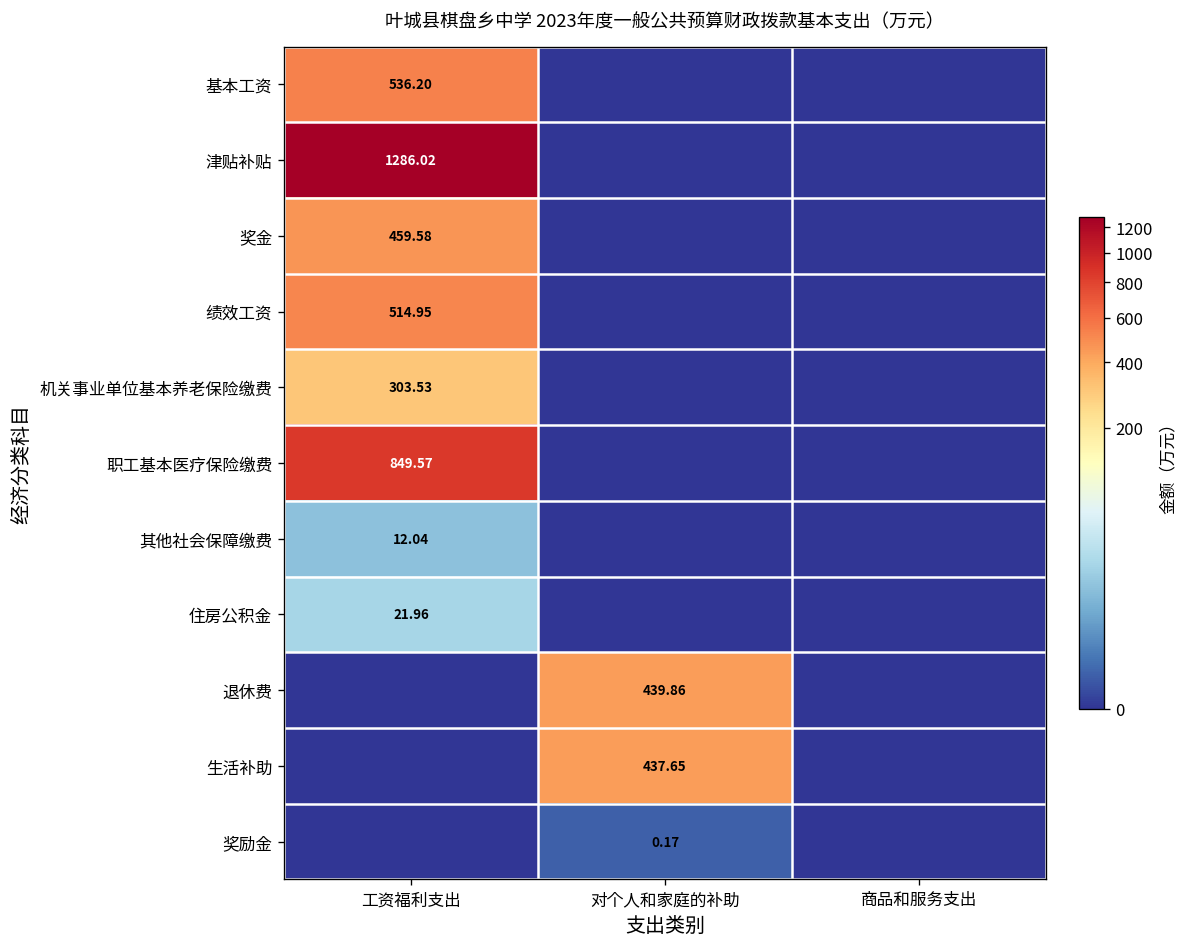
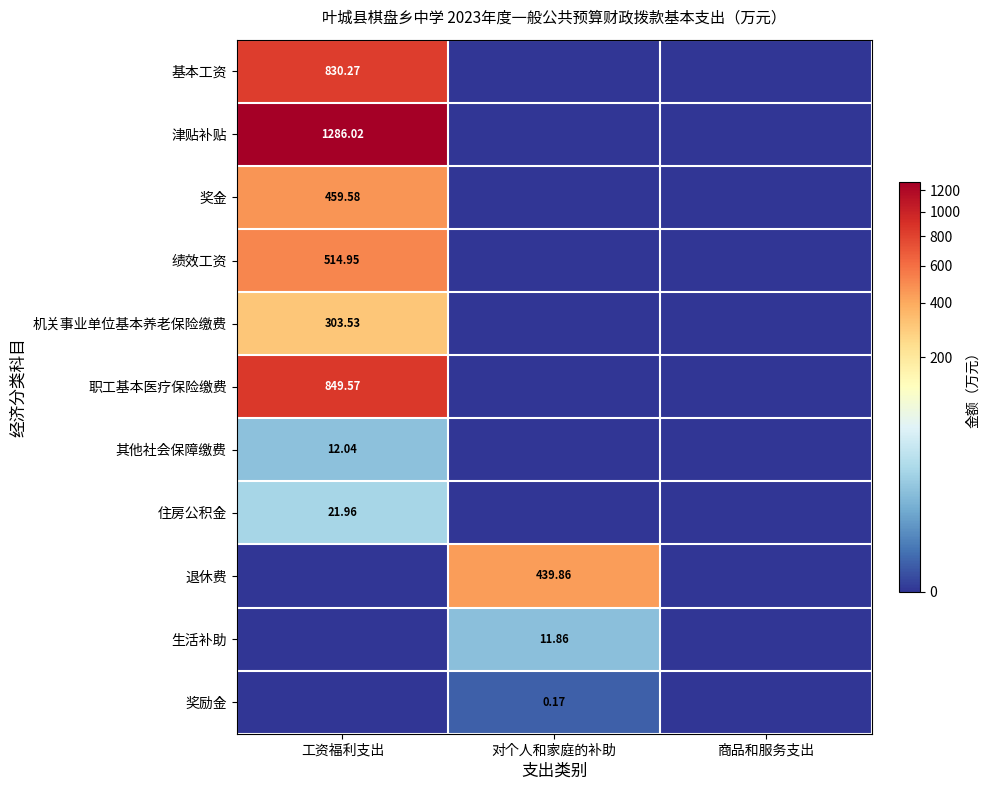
  {
    "基本工资": {
-     "工资福利支出": 536.20
+     "工资福利支出": 830.27
    },
    "津贴补贴": {
      "工资福利支出": 1286.02
    },
    "奖金": {
      "工资福利支出": 459.58
    },
    "绩效工资": {
      "工资福利支出": 514.95
    },
    "机关事业单位基本养老保险缴费": {
      "工资福利支出": 303.53
    },
    "职工基本医疗保险缴费": {
      "工资福利支出": 849.57
    },
    "其他社会保障缴费": {
      "工资福利支出": 12.04
    },
    "住房公积金": {
      "工资福利支出": 21.96
    },
    "退休费": {
      "对个人和家庭的补助": 439.86
    },
    "生活补助": {
-     "对个人和家庭的补助": 437.65
+     "对个人和家庭的补助": 11.86
    },
    "奖励金": {
      "对个人和家庭的补助": 0.17
    }
  }
